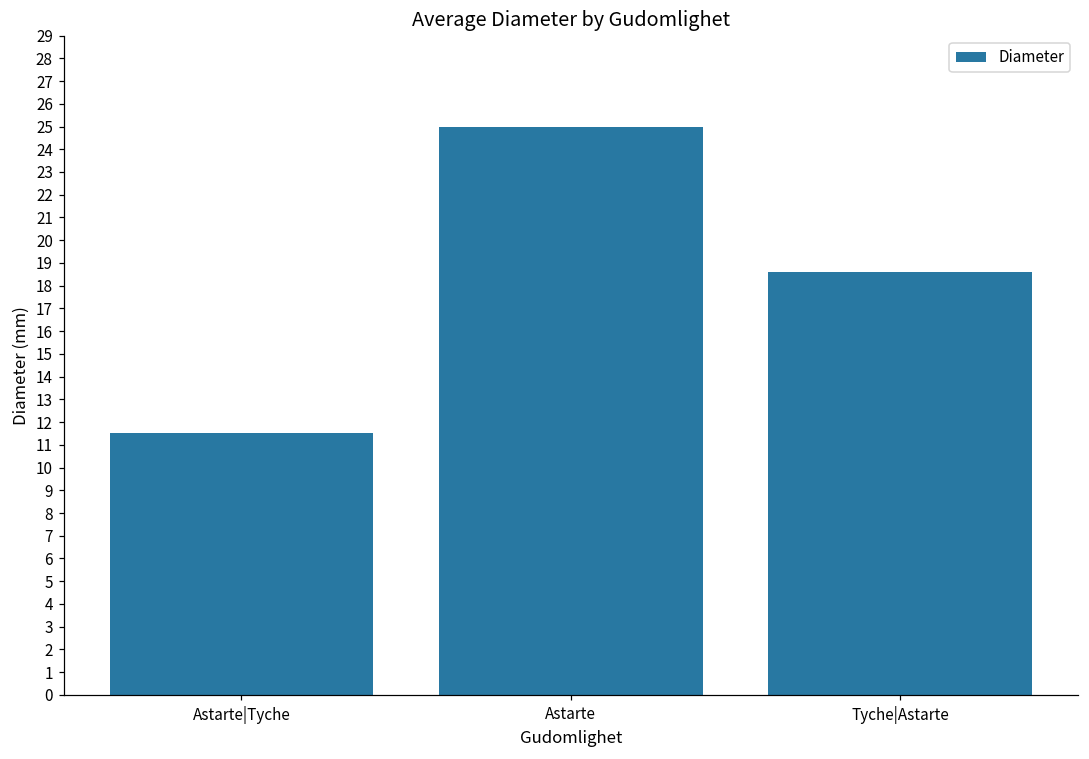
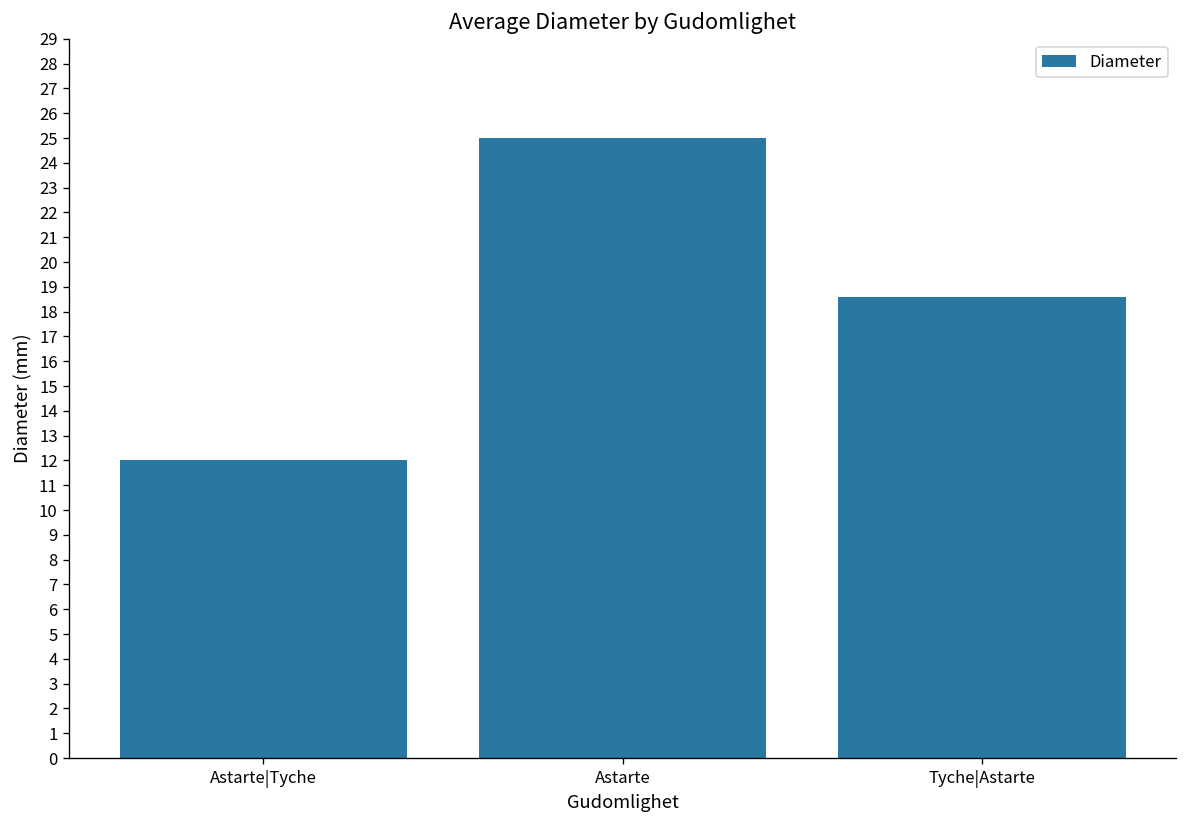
  {
-   "Astarte|Tyche": 11.5,
+   "Astarte|Tyche": 12.0,
    "Astarte": 25.0,
    "Tyche|Astarte": 18.6
  }
